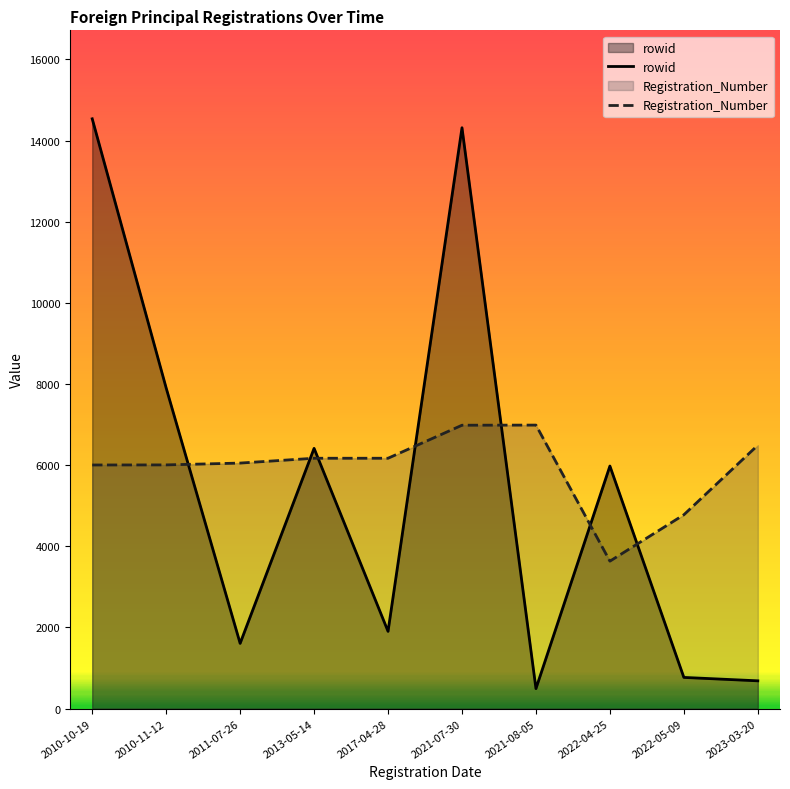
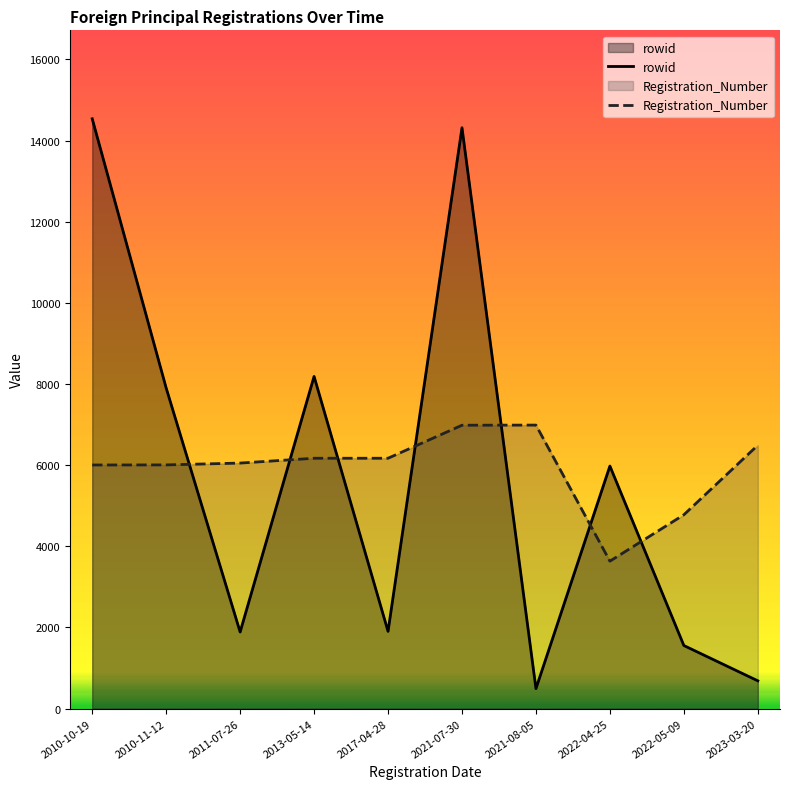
  {
    "rowid": {
      "2010-10-19": 14500,
      "2010-11-12": 7900,
-     "2011-07-26": 1600,
-     "2013-05-14": 6400,
+     "2011-07-26": 1900,
+     "2013-05-14": 8200,
      "2017-04-28": 1900,
      "2021-07-30": 14300,
      "2021-08-05": 500,
      "2022-04-25": 6000,
-     "2022-05-09": 800,
+     "2022-05-09": 1600,
      "2023-03-20": 700
    }
  }
